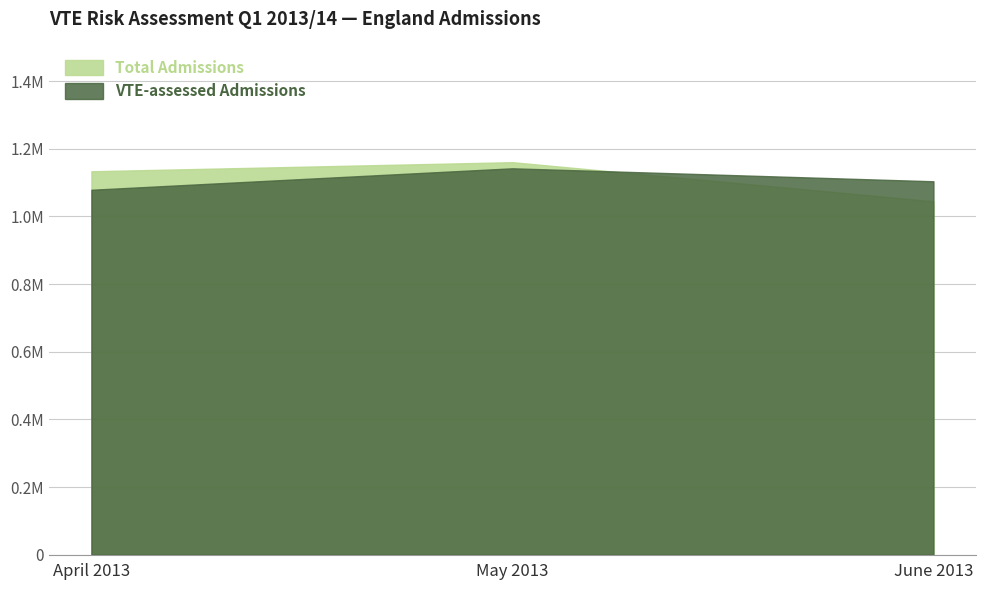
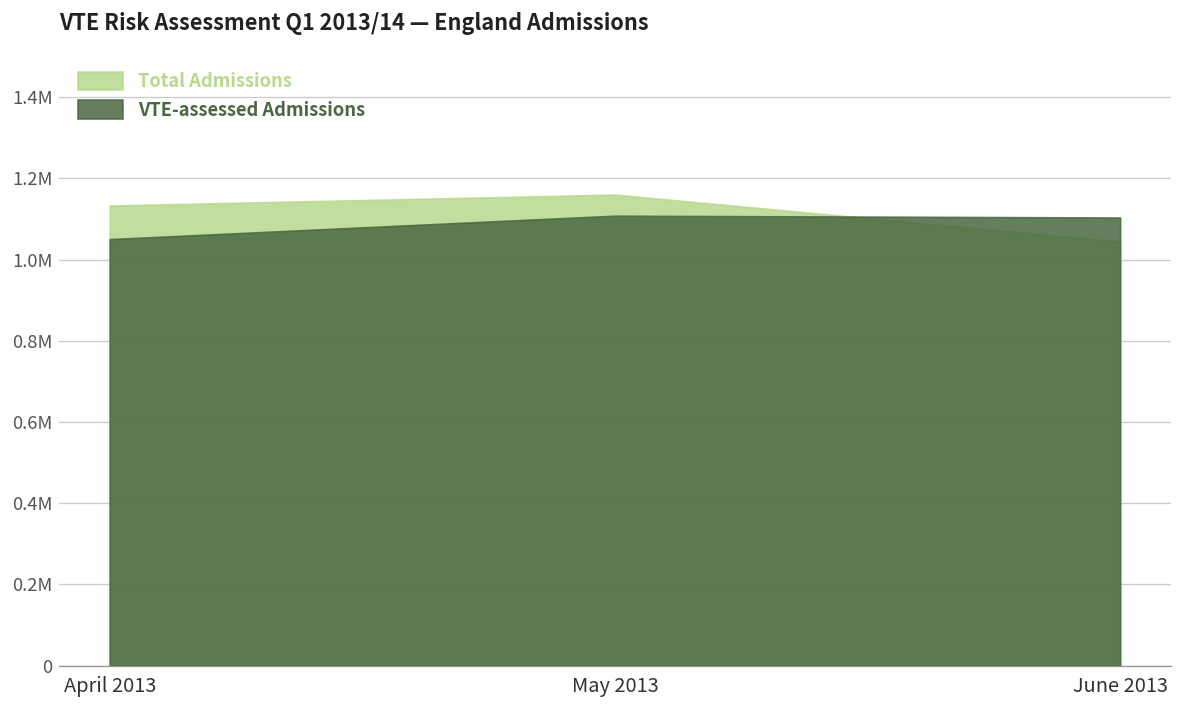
  {
    "Total Admissions": {
      "April 2013": 1130000,
      "May 2013": 1160000,
      "June 2013": 1040000
    },
    "VTE-assessed Admissions": {
-     "April 2013": 1080000,
-     "May 2013": 1140000,
+     "April 2013": 1050000,
+     "May 2013": 1110000,
      "June 2013": 1100000
    }
  }
